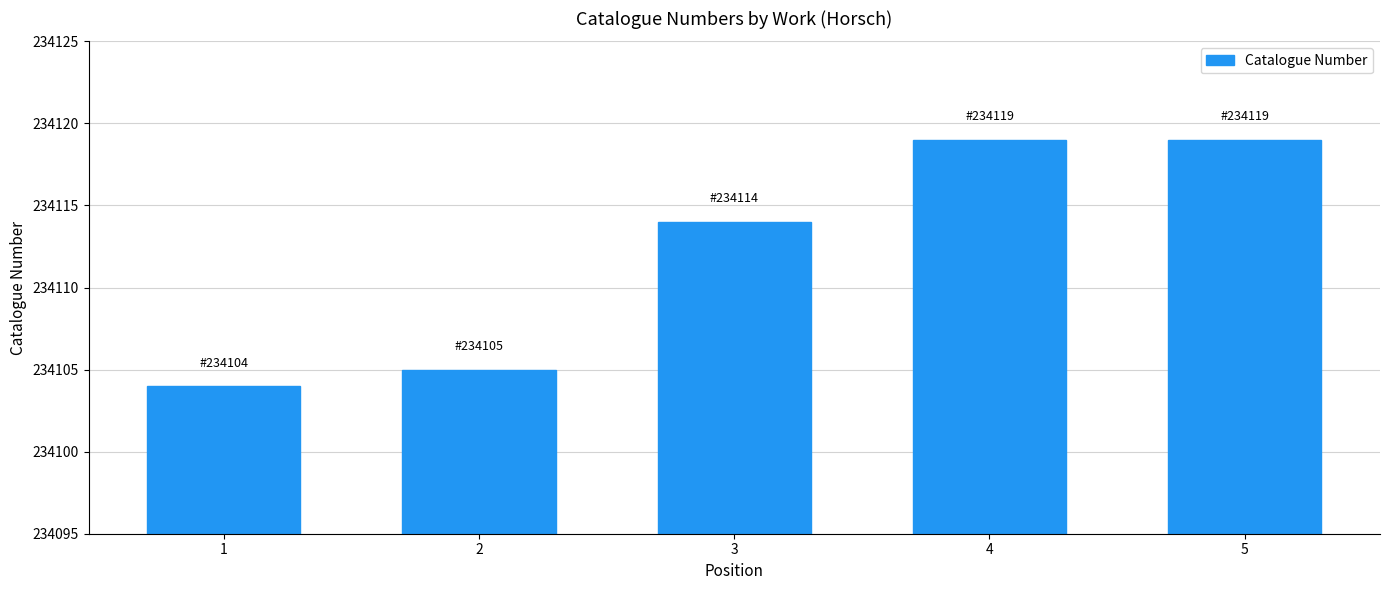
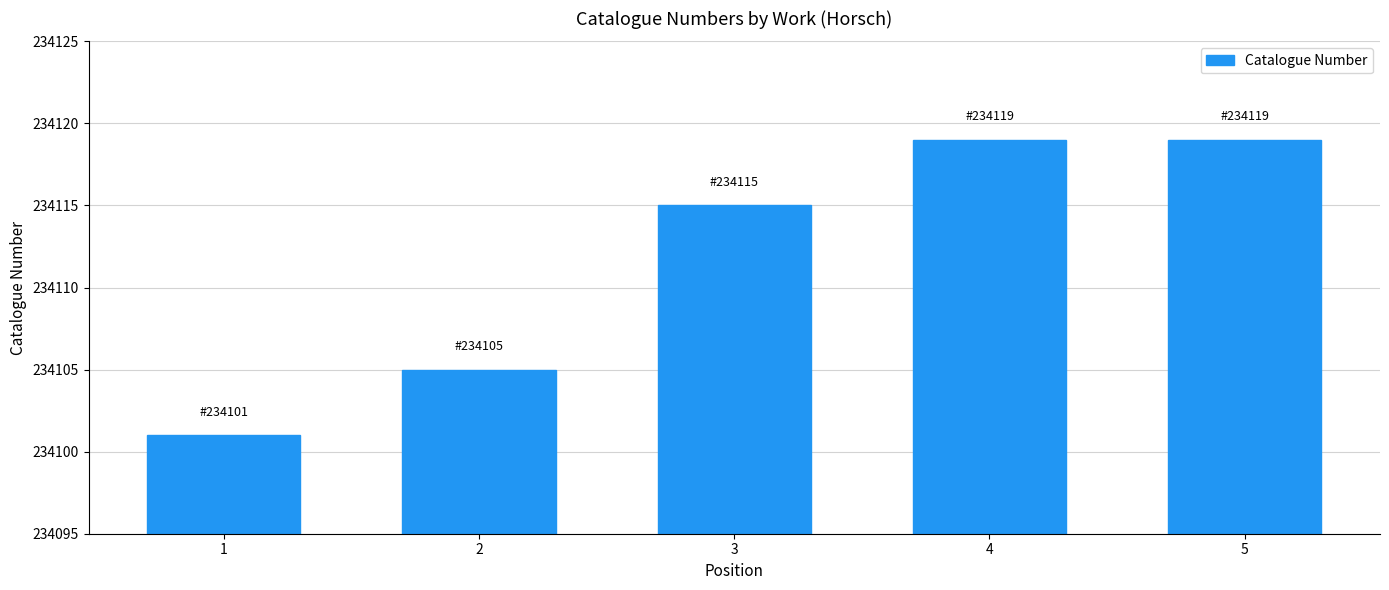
  {
-   "1": 234104,
+   "1": 234101,
    "2": 234105,
-   "3": 234114,
+   "3": 234115,
    "4": 234119,
    "5": 234119
  }
